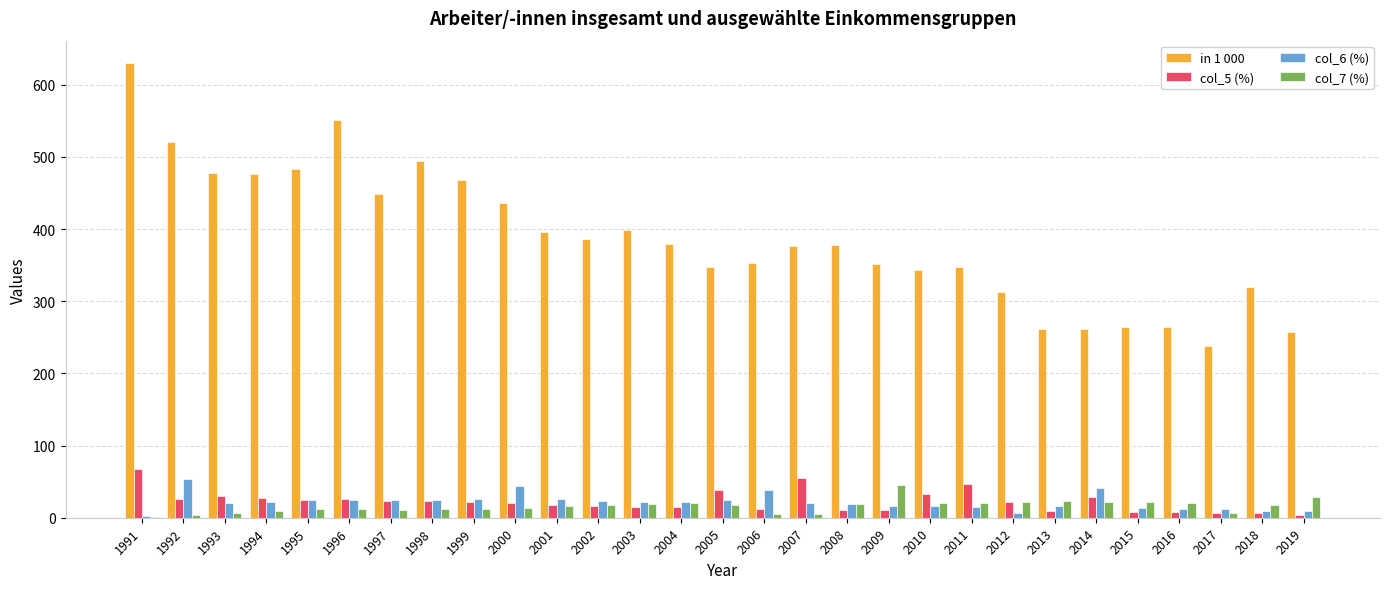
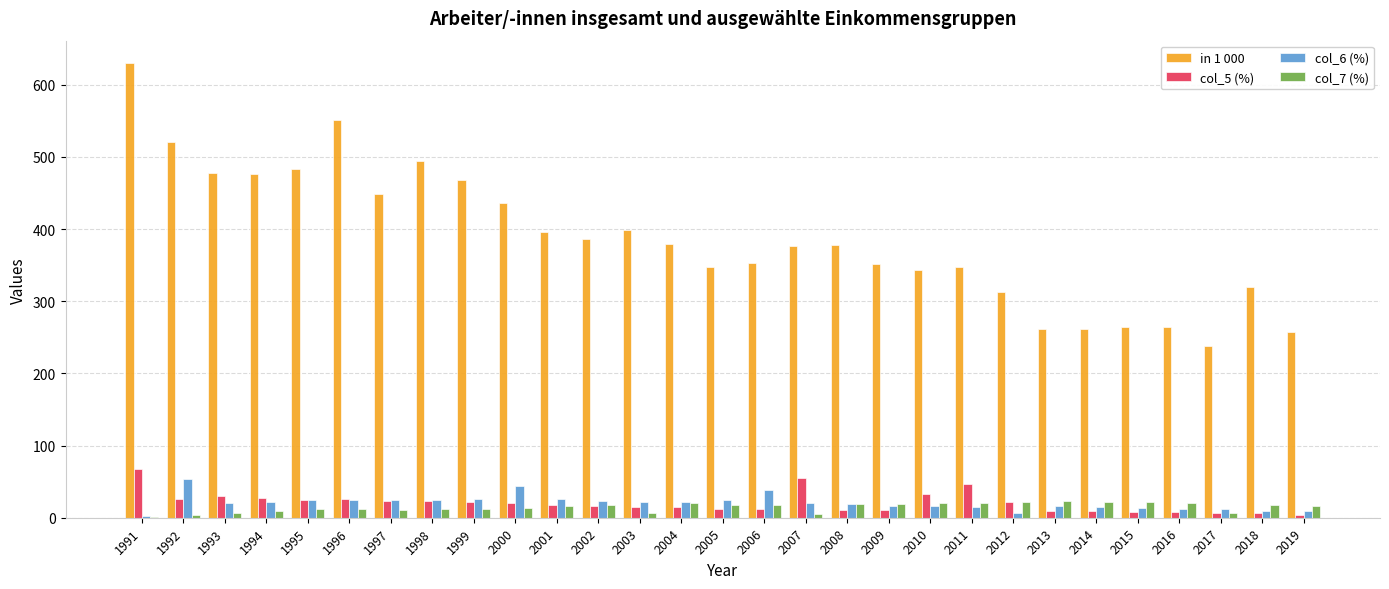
  {
    "in 1 000": {
      "1991": 630,
      "1992": 520,
      "1993": 480,
      "1994": 480,
      "1995": 480,
      "1996": 550,
      "1997": 450,
      "1998": 490,
      "1999": 470,
      "2000": 440,
      "2001": 400,
      "2002": 390,
      "2003": 400,
      "2004": 380,
      "2005": 350,
      "2006": 350,
      "2007": 380,
      "2008": 380,
      "2009": 350,
      "2010": 340,
      "2011": 350,
      "2012": 310,
      "2013": 260,
      "2014": 260,
      "2015": 270,
      "2016": 260,
      "2017": 240,
      "2018": 320,
      "2019": 260
    },
    "col_5 (%)": {
      "1991": 70,
      "1992": 30,
      "1993": 30,
      "1994": 30,
      "1995": 30,
      "1996": 30,
      "1997": 20,
      "1998": 20,
      "1999": 20,
      "2000": 20,
      "2001": 20,
      "2002": 20,
      "2003": 20,
      "2004": 10,
-     "2005": 40,
+     "2005": 10,
      "2006": 10,
      "2007": 60,
      "2008": 10,
      "2009": 10,
      "2010": 30,
      "2011": 50,
      "2012": 20,
      "2013": 10,
-     "2014": 30,
+     "2014": 10,
      "2015": 10,
      "2016": 10,
      "2017": 10,
      "2018": 10,
      "2019": 0
    },
    "col_6 (%)": {
      "1992": 50,
      "1993": 20,
      "1994": 20,
      "1995": 20,
      "1996": 20,
      "1997": 20,
      "1998": 20,
      "1999": 30,
      "2000": 40,
      "2001": 30,
      "2002": 20,
      "2003": 20,
      "2004": 20,
      "2005": 20,
      "2006": 40,
      "2007": 20,
      "2008": 20,
      "2009": 20,
      "2010": 20,
      "2011": 20,
      "2012": 10,
      "2013": 20,
-     "2014": 40,
+     "2014": 10,
      "2015": 10,
      "2016": 10,
      "2017": 10,
      "2018": 10,
      "2019": 10
    },
    "col_7 (%)": {
      "1993": 10,
      "1994": 10,
      "1995": 10,
      "1996": 10,
      "1997": 10,
      "1998": 10,
      "1999": 10,
      "2000": 10,
      "2001": 20,
      "2002": 20,
-     "2003": 20,
+     "2003": 10,
      "2004": 20,
      "2005": 20,
-     "2006": 10,
+     "2006": 20,
      "2007": 10,
      "2008": 20,
-     "2009": 50,
+     "2009": 20,
      "2010": 20,
      "2011": 20,
      "2012": 20,
      "2013": 20,
      "2014": 20,
      "2015": 20,
      "2016": 20,
      "2017": 10,
      "2018": 20,
-     "2019": 30
+     "2019": 20
    }
  }
